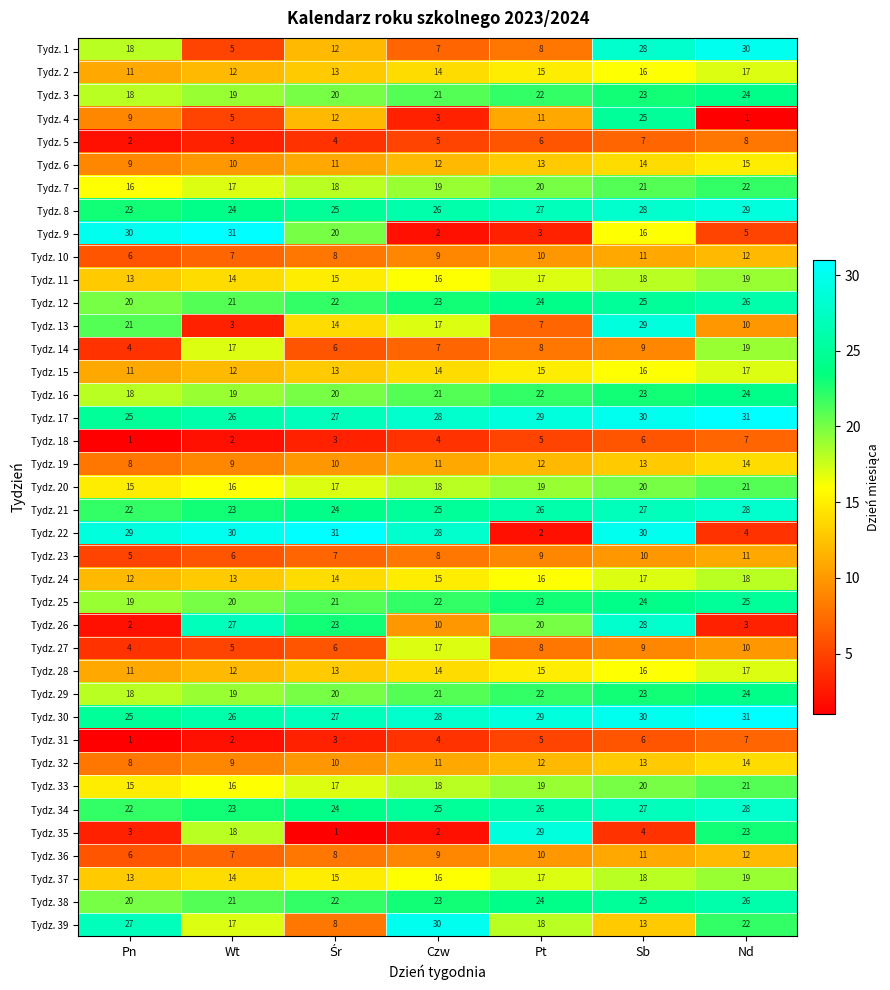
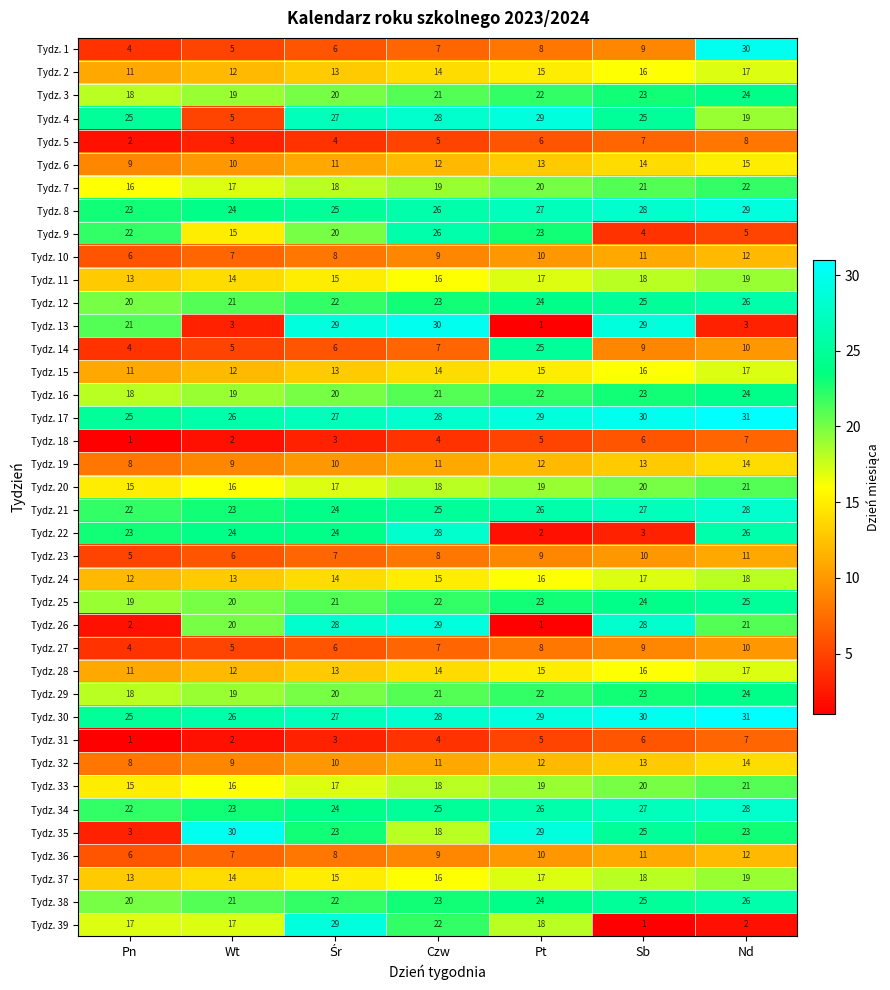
  {
    "Tydz. 1": {
-     "Pn": 18,
+     "Pn": 4,
      "Wt": 5,
-     "Śr": 12,
+     "Śr": 6,
      "Czw": 7,
      "Pt": 8,
-     "Sb": 28,
+     "Sb": 9,
      "Nd": 30
    },
    "Tydz. 4": {
-     "Pn": 9,
+     "Pn": 25,
      "Wt": 5,
-     "Śr": 12,
-     "Czw": 3,
-     "Pt": 11,
+     "Śr": 27,
+     "Czw": 28,
+     "Pt": 29,
      "Sb": 25,
-     "Nd": 1
+     "Nd": 19
    },
    "Tydz. 9": {
-     "Pn": 30,
-     "Wt": 31,
+     "Pn": 22,
+     "Wt": 15,
      "Śr": 20,
-     "Czw": 2,
-     "Pt": 3,
-     "Sb": 16,
+     "Czw": 26,
+     "Pt": 23,
+     "Sb": 4,
      "Nd": 5
    },
    "Tydz. 13": {
      "Pn": 21,
      "Wt": 3,
-     "Śr": 14,
-     "Czw": 17,
-     "Pt": 7,
+     "Śr": 29,
+     "Czw": 30,
+     "Pt": 1,
      "Sb": 29,
-     "Nd": 10
+     "Nd": 3
    },
    "Tydz. 14": {
      "Pn": 4,
-     "Wt": 17,
+     "Wt": 5,
      "Śr": 6,
      "Czw": 7,
-     "Pt": 8,
+     "Pt": 25,
      "Sb": 9,
-     "Nd": 19
+     "Nd": 10
    },
    "Tydz. 22": {
-     "Pn": 29,
-     "Wt": 30,
-     "Śr": 31,
+     "Pn": 23,
+     "Wt": 24,
+     "Śr": 24,
      "Czw": 28,
      "Pt": 2,
-     "Sb": 30,
-     "Nd": 4
+     "Sb": 3,
+     "Nd": 26
    },
    "Tydz. 26": {
      "Pn": 2,
-     "Wt": 27,
-     "Śr": 23,
-     "Czw": 10,
-     "Pt": 20,
+     "Wt": 20,
+     "Śr": 28,
+     "Czw": 29,
+     "Pt": 1,
      "Sb": 28,
-     "Nd": 3
+     "Nd": 21
    },
    "Tydz. 27": {
      "Pn": 4,
      "Wt": 5,
      "Śr": 6,
-     "Czw": 17,
+     "Czw": 7,
      "Pt": 8,
      "Sb": 9,
      "Nd": 10
    },
    "Tydz. 35": {
      "Pn": 3,
-     "Wt": 18,
-     "Śr": 1,
-     "Czw": 2,
+     "Wt": 30,
+     "Śr": 23,
+     "Czw": 18,
      "Pt": 29,
-     "Sb": 4,
+     "Sb": 25,
      "Nd": 23
    },
    "Tydz. 39": {
-     "Pn": 27,
+     "Pn": 17,
      "Wt": 17,
-     "Śr": 8,
-     "Czw": 30,
+     "Śr": 29,
+     "Czw": 22,
      "Pt": 18,
-     "Sb": 13,
-     "Nd": 22
+     "Sb": 1,
+     "Nd": 2
    }
  }
